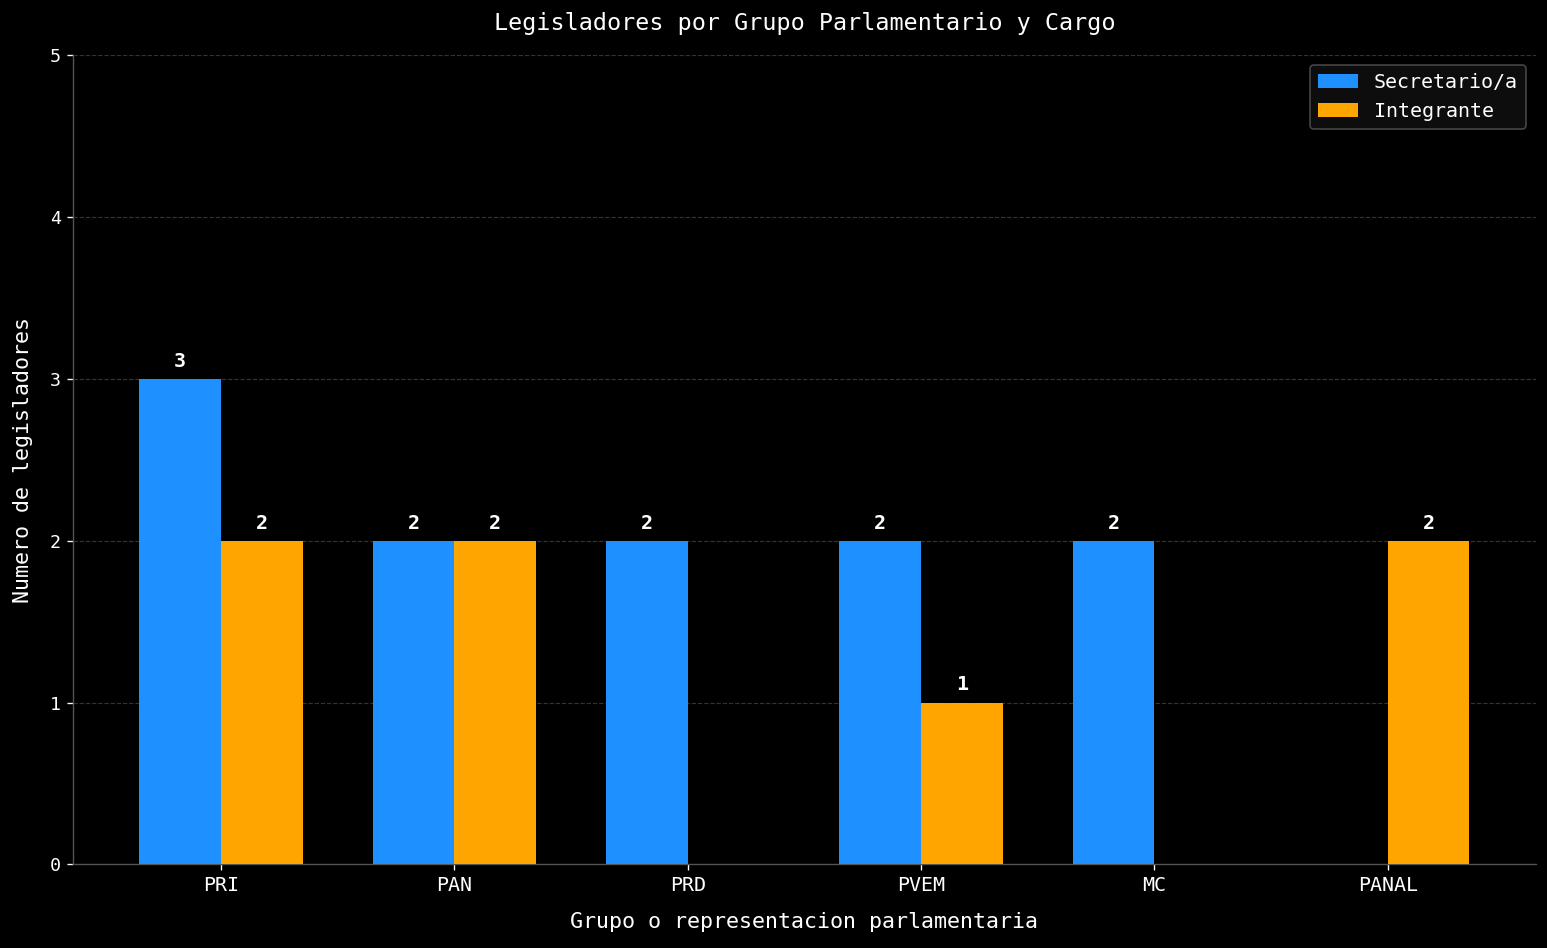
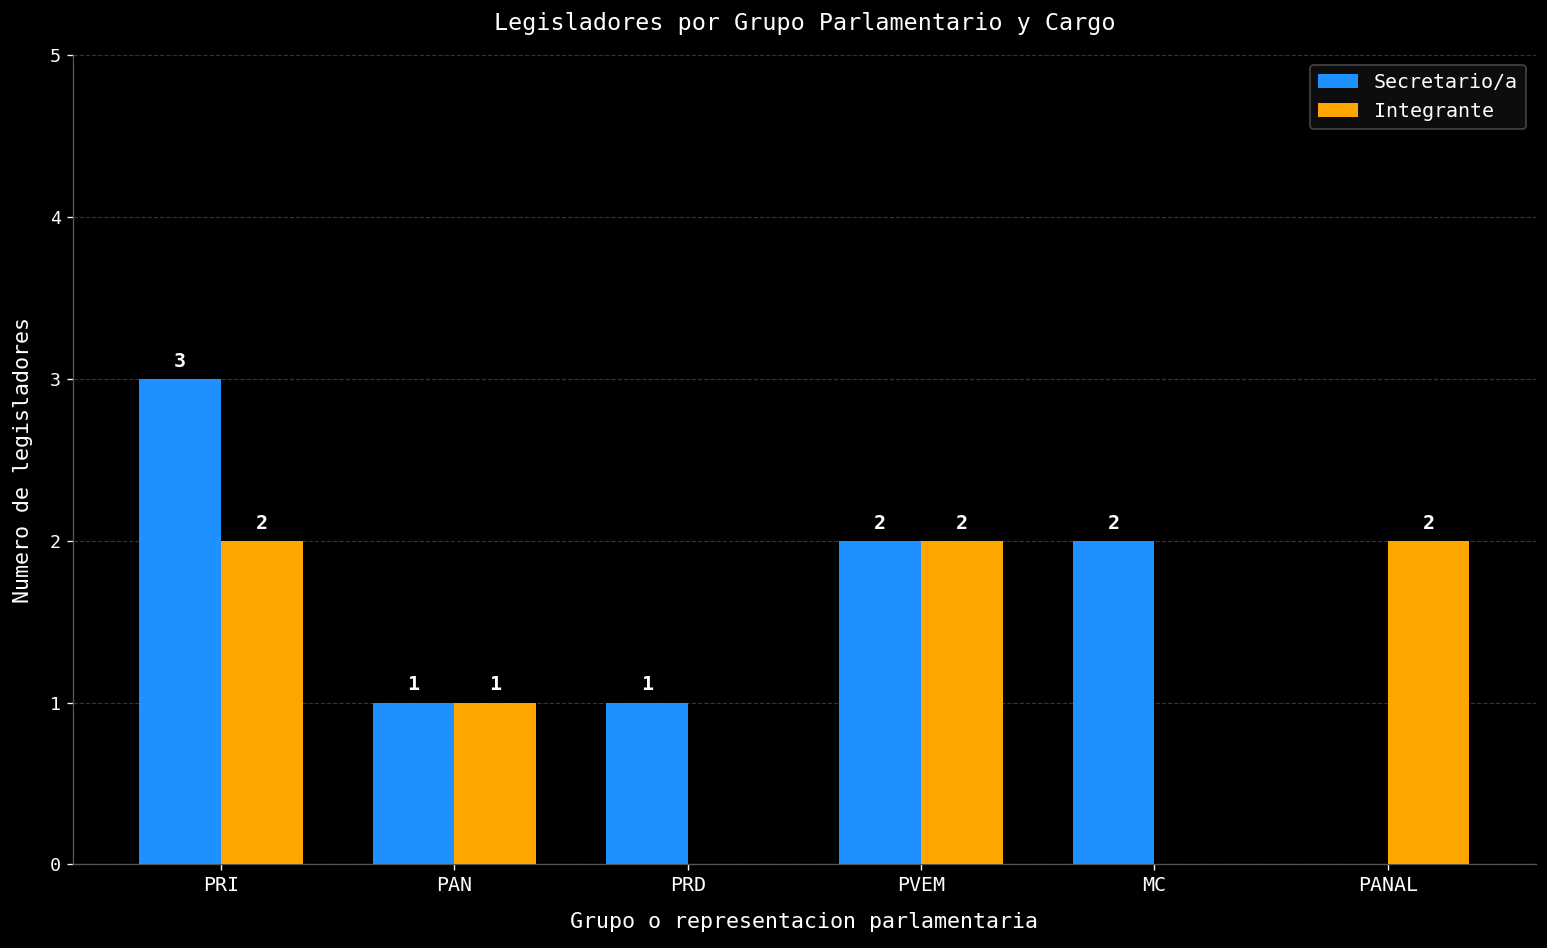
  {
    "Secretario/a": {
      "PRI": 3,
-     "PAN": 2,
-     "PRD": 2,
+     "PAN": 1,
+     "PRD": 1,
      "PVEM": 2,
      "MC": 2
    },
    "Integrante": {
      "PRI": 2,
-     "PAN": 2,
-     "PVEM": 1,
+     "PAN": 1,
+     "PVEM": 2,
      "PANAL": 2
    }
  }
